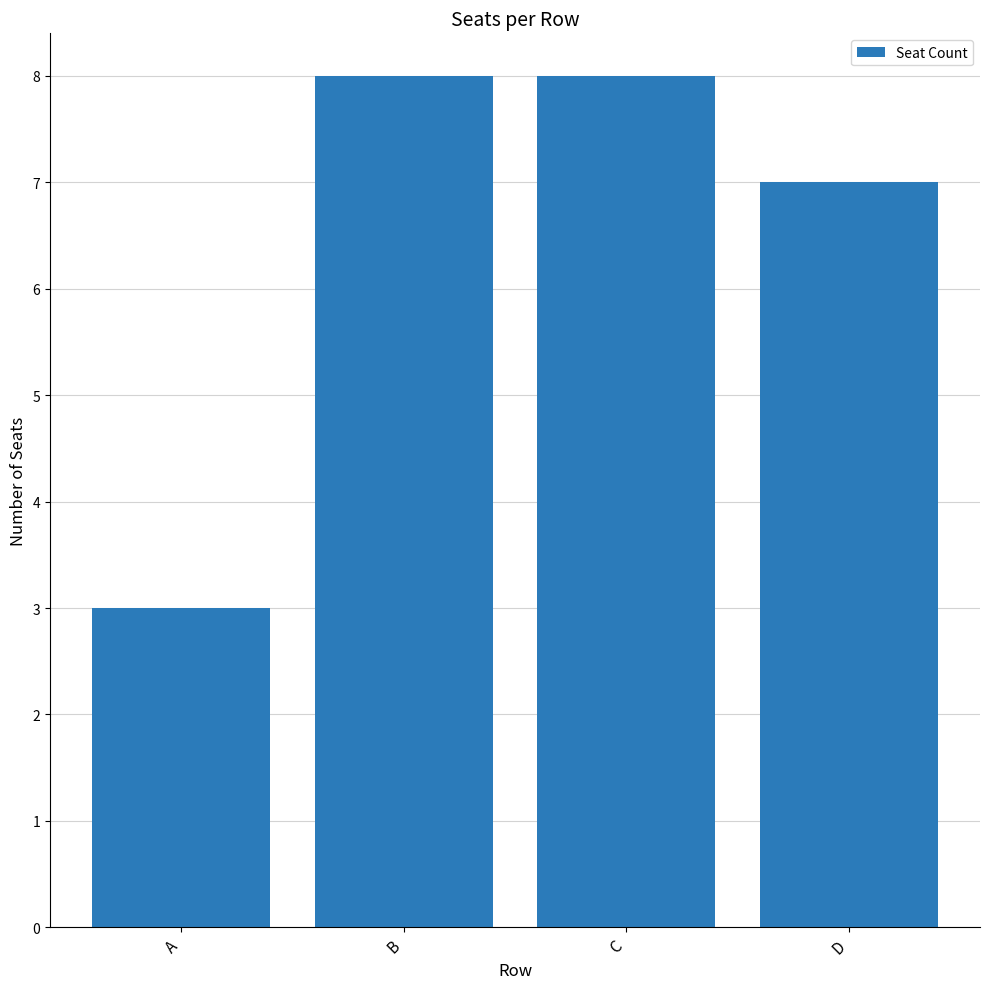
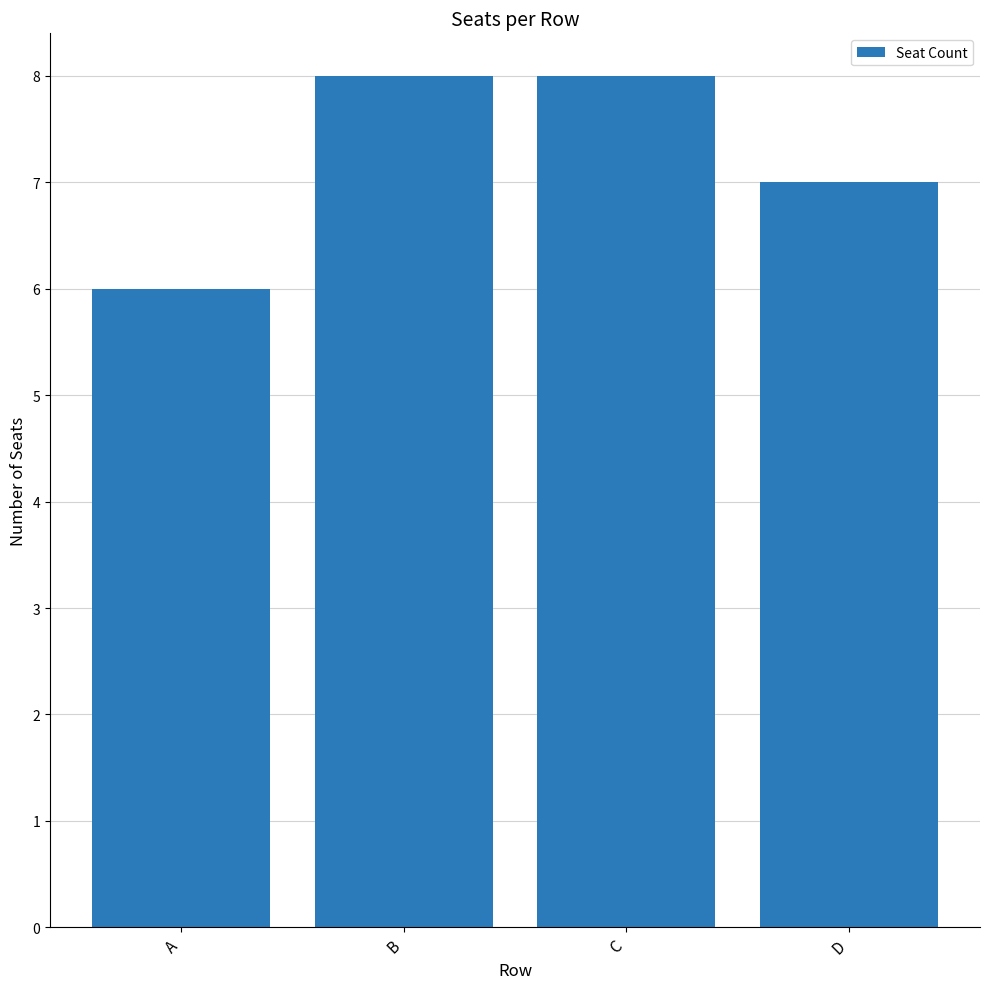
  {
-   "A": 3,
+   "A": 6,
    "B": 8,
    "C": 8,
    "D": 7
  }
